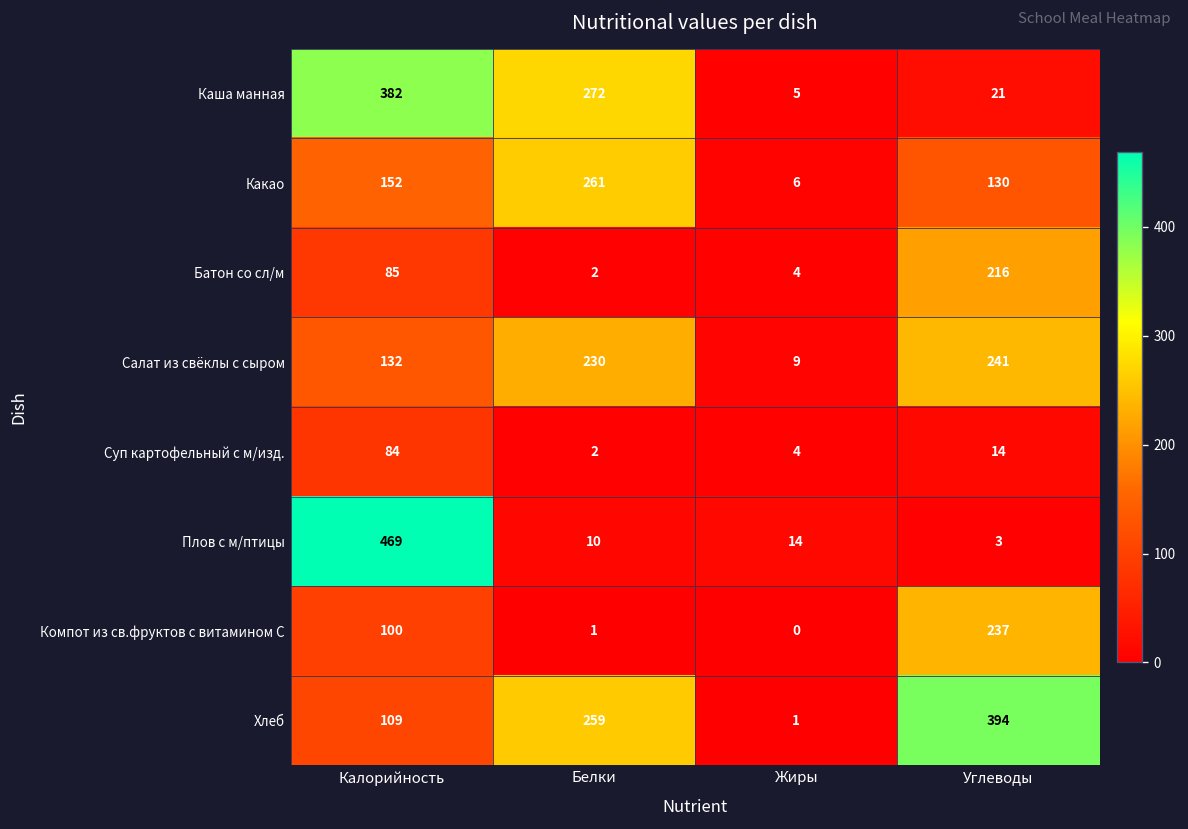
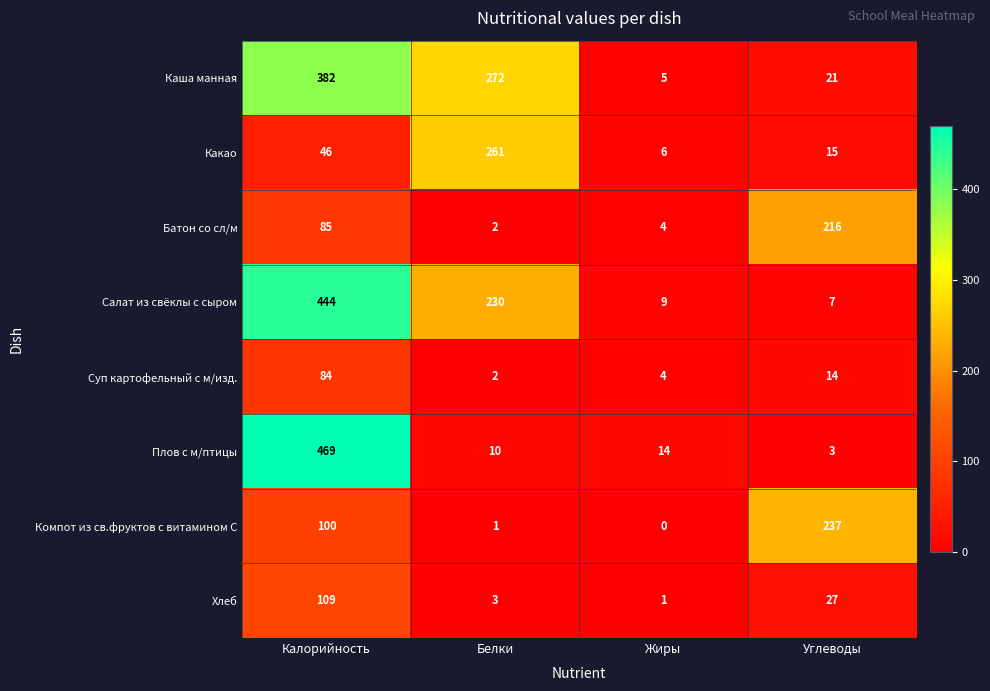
  {
    "Каша манная": {
      "Калорийность": 382,
      "Белки": 272,
      "Жиры": 5,
      "Углеводы": 21
    },
    "Какао": {
-     "Калорийность": 152,
+     "Калорийность": 46,
      "Белки": 261,
      "Жиры": 6,
-     "Углеводы": 130
+     "Углеводы": 15
    },
    "Батон со сл/м": {
      "Калорийность": 85,
      "Белки": 2,
      "Жиры": 4,
      "Углеводы": 216
    },
    "Салат из свёклы с сыром": {
-     "Калорийность": 132,
+     "Калорийность": 444,
      "Белки": 230,
      "Жиры": 9,
-     "Углеводы": 241
+     "Углеводы": 7
    },
    "Суп картофельный с м/изд.": {
      "Калорийность": 84,
      "Белки": 2,
      "Жиры": 4,
      "Углеводы": 14
    },
    "Плов с м/птицы": {
      "Калорийность": 469,
      "Белки": 10,
      "Жиры": 14,
      "Углеводы": 3
    },
    "Компот из св.фруктов с витамином С": {
      "Калорийность": 100,
      "Белки": 1,
      "Жиры": 0,
      "Углеводы": 237
    },
    "Хлеб": {
      "Калорийность": 109,
-     "Белки": 259,
+     "Белки": 3,
      "Жиры": 1,
-     "Углеводы": 394
+     "Углеводы": 27
    }
  }
